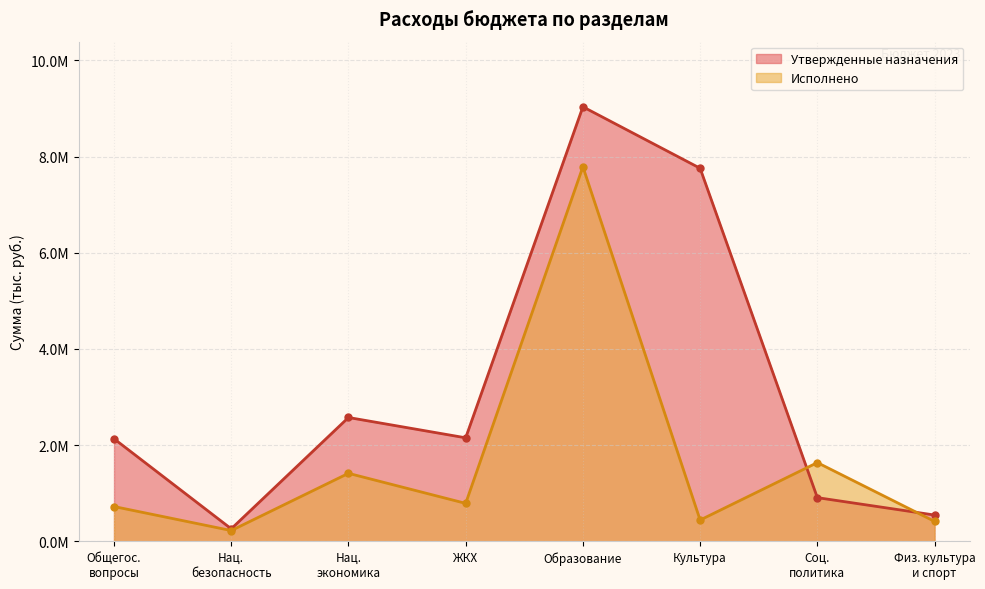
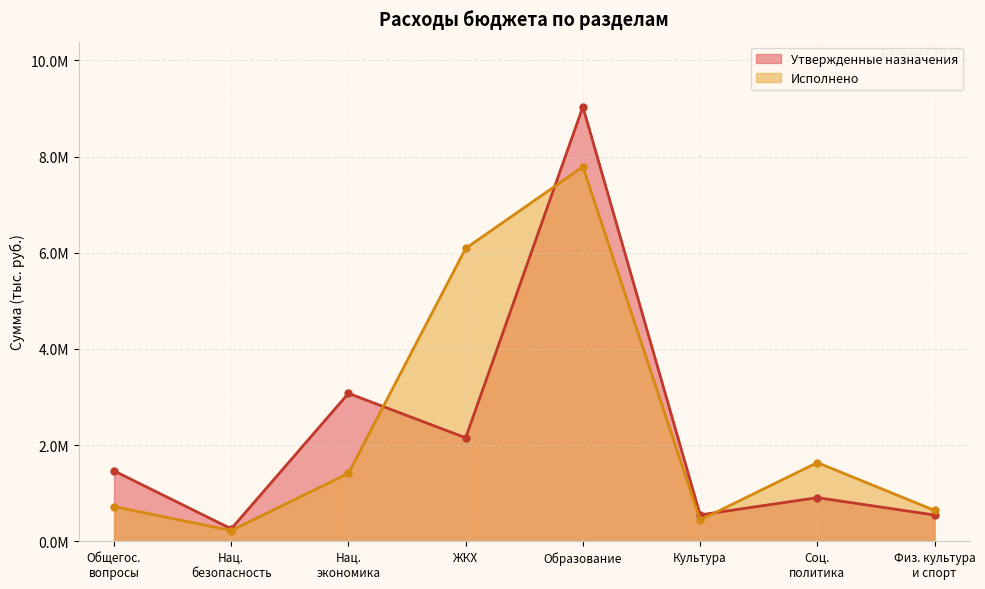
  {
    "Утвержденные назначения": {
-     "Общегос. вопросы": 2100000,
-     "Нац. экономика": 2600000,
+     "Общегос. вопросы": 1500000,
+     "Нац. экономика": 3100000,
      "ЖКХ": 2200000,
      "Образование": 9000000,
-     "Культура": 7800000,
+     "Культура": 500000,
      "Соц. политика": 900000,
      "Физ. культура и спорт": 500000
    },
    "Исполнено": {
      "Общегос. вопросы": 700000,
      "Нац. экономика": 1400000,
-     "ЖКХ": 800000,
+     "ЖКХ": 6100000,
      "Образование": 7800000,
      "Культура": 400000,
      "Соц. политика": 1600000,
-     "Физ. культура и спорт": 400000
+     "Физ. культура и спорт": 600000
    }
  }
